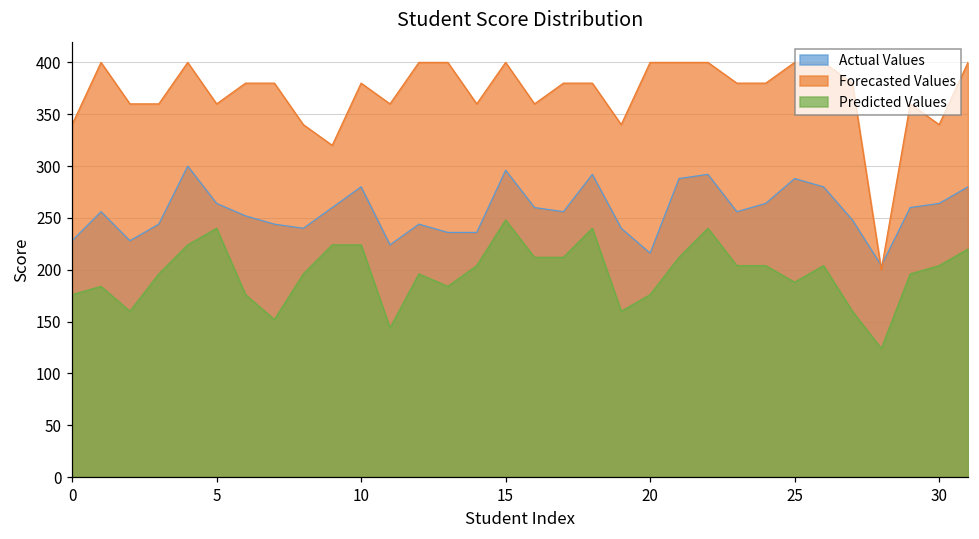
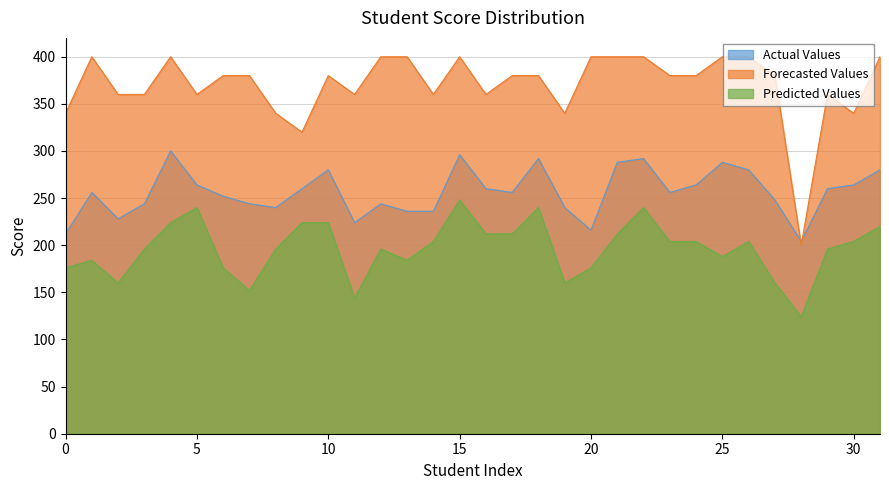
  {
    "Actual Values": {
-     "0": 230
+     "0": 210
    },
    "Forecasted Values": {
      "0": 340
    },
    "Predicted Values": {
      "0": 180
    }
  }
